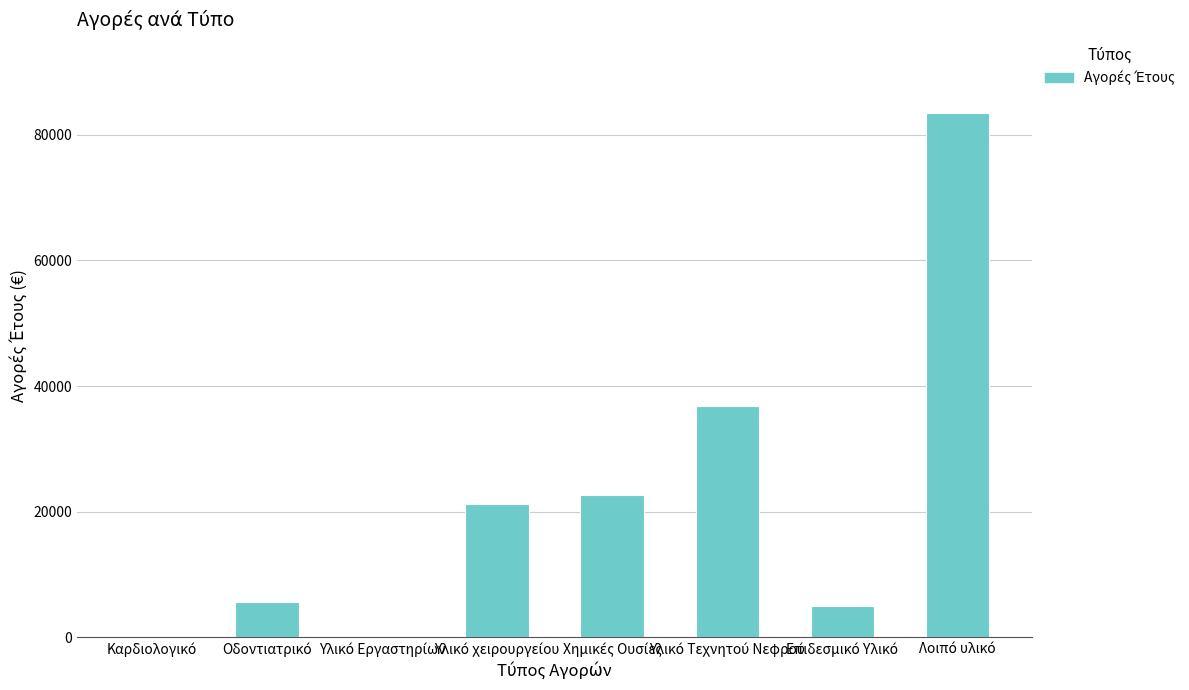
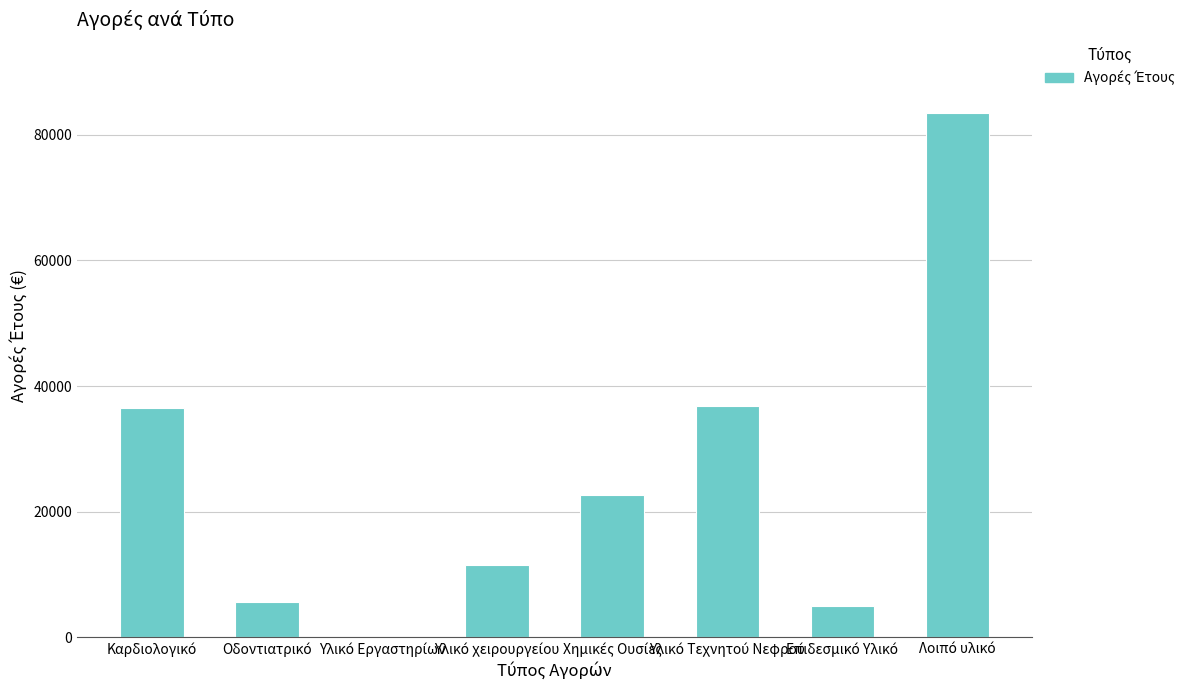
  {
-   "Καρδιολογικό": 0,
+   "Καρδιολογικό": 37000,
    "Οδοντιατρικό": 6000,
    "Υλικό Εργαστηρίων": 0,
-   "Υλικό χειρουργείου": 21000,
+   "Υλικό χειρουργείου": 11000,
    "Χημικές Ουσίες": 23000,
    "Υλικό Τεχνητού Νεφρού": 37000,
    "Λοιπό υλικό": 83000
  }
